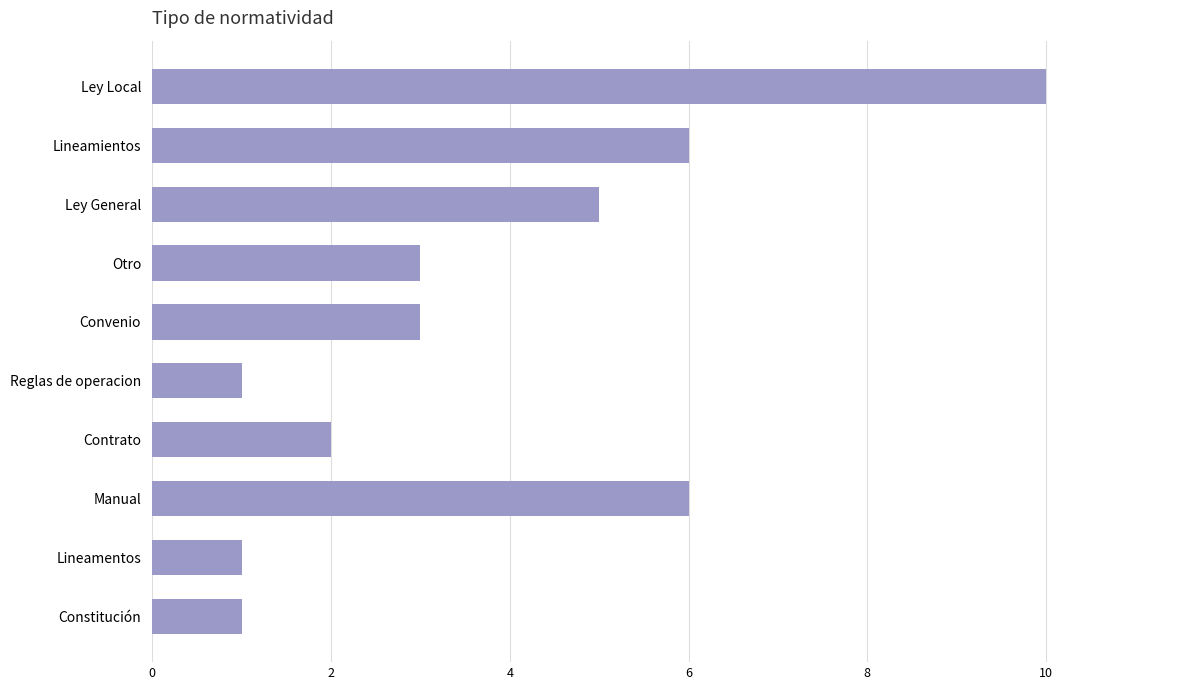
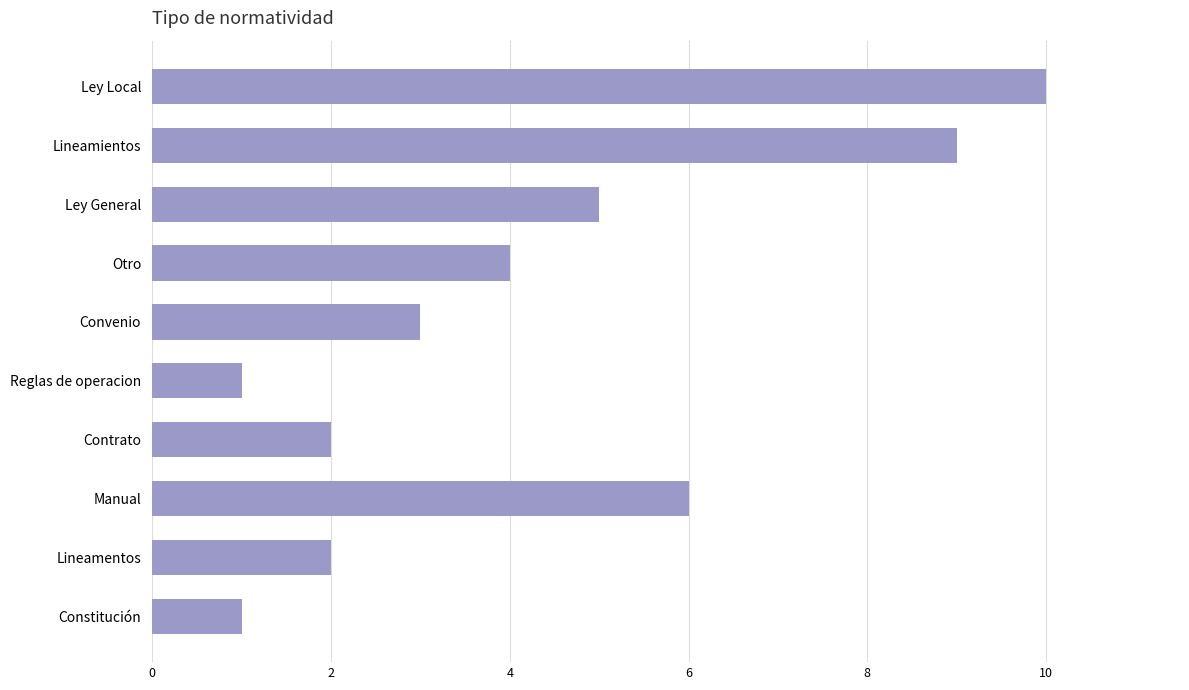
  {
    "Ley Local": 10,
-   "Lineamientos": 6,
+   "Lineamientos": 9,
    "Ley General": 5,
-   "Otro": 3,
+   "Otro": 4,
    "Convenio": 3,
    "Reglas de operacion": 1,
    "Contrato": 2,
    "Manual": 6,
-   "Lineamentos": 1,
+   "Lineamentos": 2,
    "Constitución": 1
  }
